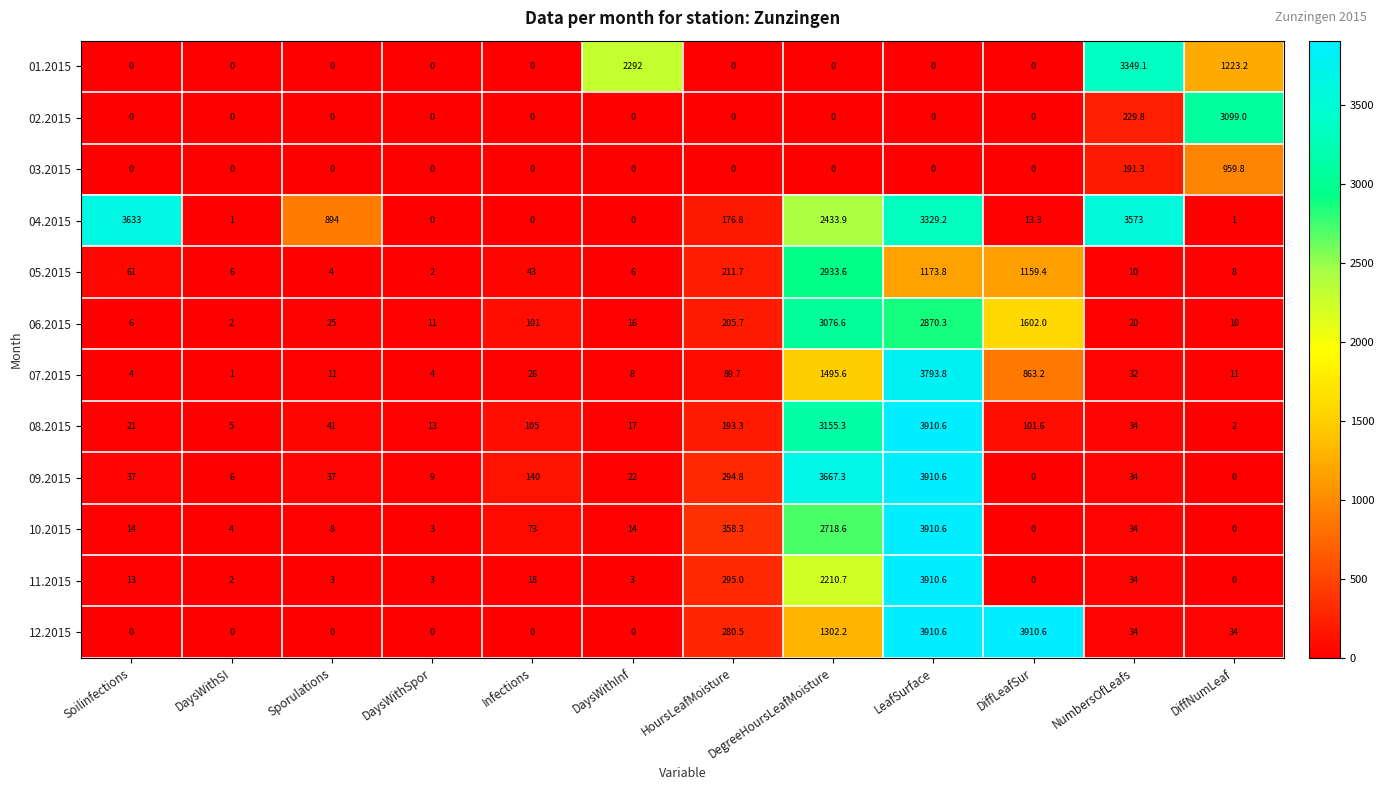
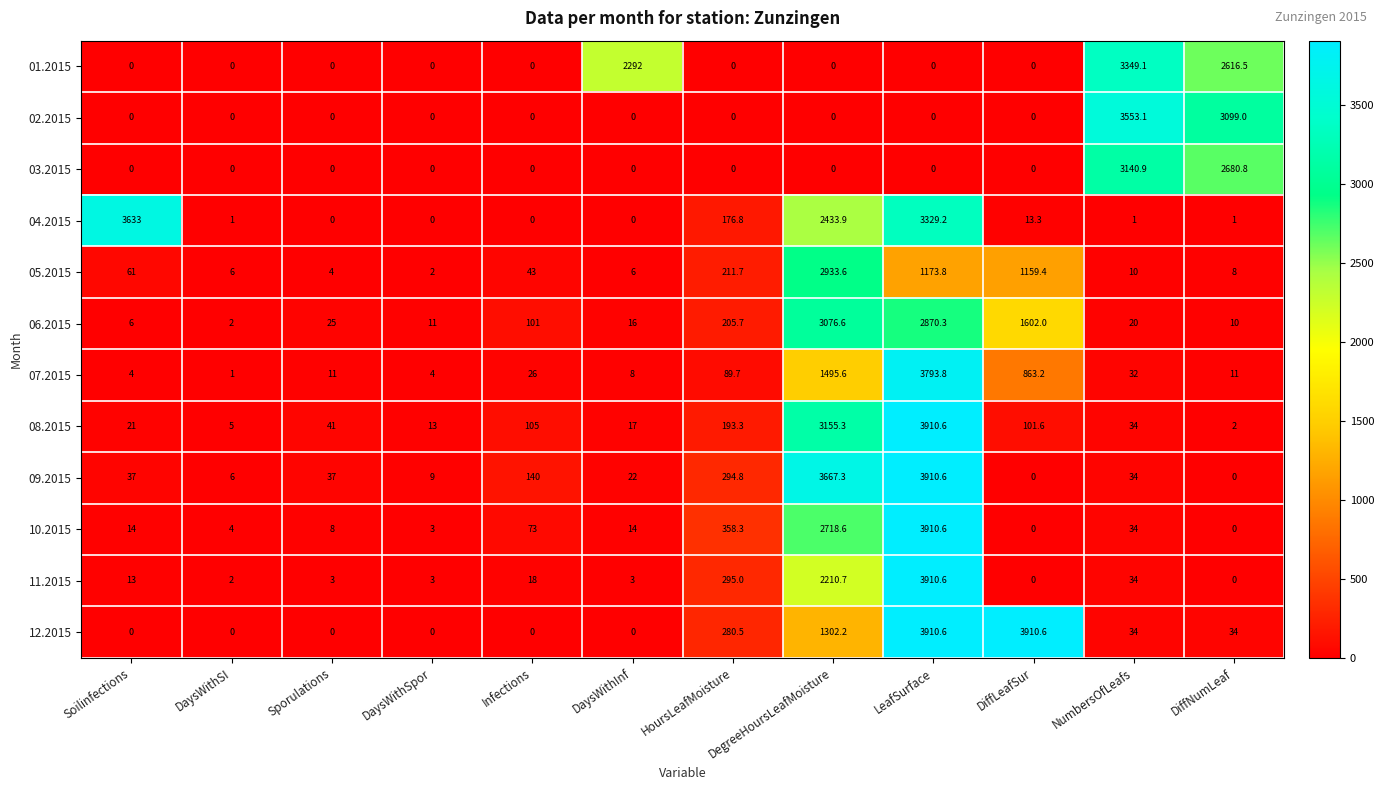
  {
    "01.2015": {
      "Soilinfections": 0,
      "DaysWithSI": 0,
      "Sporulations": 0,
      "DaysWithSpor": 0,
      "Infections": 0,
      "DaysWithInf": 2292,
      "HoursLeafMoisture": 0,
      "DegreeHoursLeafMoisture": 0,
      "LeafSurface": 0,
      "DiffLeafSur": 0,
      "NumbersOfLeafs": 3349.1,
-     "DiffNumLeaf": 1223.2
+     "DiffNumLeaf": 2616.5
    },
    "02.2015": {
      "Soilinfections": 0,
      "DaysWithSI": 0,
      "Sporulations": 0,
      "DaysWithSpor": 0,
      "Infections": 0,
      "DaysWithInf": 0,
      "HoursLeafMoisture": 0,
      "DegreeHoursLeafMoisture": 0,
      "LeafSurface": 0,
      "DiffLeafSur": 0,
-     "NumbersOfLeafs": 229.8,
+     "NumbersOfLeafs": 3553.1,
      "DiffNumLeaf": 3099.0
    },
    "03.2015": {
      "Soilinfections": 0,
      "DaysWithSI": 0,
      "Sporulations": 0,
      "DaysWithSpor": 0,
      "Infections": 0,
      "DaysWithInf": 0,
      "HoursLeafMoisture": 0,
      "DegreeHoursLeafMoisture": 0,
      "LeafSurface": 0,
      "DiffLeafSur": 0,
-     "NumbersOfLeafs": 191.3,
-     "DiffNumLeaf": 959.8
+     "NumbersOfLeafs": 3140.9,
+     "DiffNumLeaf": 2680.8
    },
    "04.2015": {
      "Soilinfections": 3633,
      "DaysWithSI": 1,
-     "Sporulations": 894,
+     "Sporulations": 0,
      "DaysWithSpor": 0,
      "Infections": 0,
      "DaysWithInf": 0,
      "HoursLeafMoisture": 176.8,
      "DegreeHoursLeafMoisture": 2433.9,
      "LeafSurface": 3329.2,
      "DiffLeafSur": 13.3,
-     "NumbersOfLeafs": 3573,
+     "NumbersOfLeafs": 1,
      "DiffNumLeaf": 1
    },
    "05.2015": {
      "Soilinfections": 61,
      "DaysWithSI": 6,
      "Sporulations": 4,
      "DaysWithSpor": 2,
      "Infections": 43,
      "DaysWithInf": 6,
      "HoursLeafMoisture": 211.7,
      "DegreeHoursLeafMoisture": 2933.6,
      "LeafSurface": 1173.8,
      "DiffLeafSur": 1159.4,
      "NumbersOfLeafs": 10,
      "DiffNumLeaf": 8
    },
    "06.2015": {
      "Soilinfections": 6,
      "DaysWithSI": 2,
      "Sporulations": 25,
      "DaysWithSpor": 11,
      "Infections": 101,
      "DaysWithInf": 16,
      "HoursLeafMoisture": 205.7,
      "DegreeHoursLeafMoisture": 3076.6,
      "LeafSurface": 2870.3,
      "DiffLeafSur": 1602.0,
      "NumbersOfLeafs": 20,
      "DiffNumLeaf": 10
    },
    "07.2015": {
      "Soilinfections": 4,
      "DaysWithSI": 1,
      "Sporulations": 11,
      "DaysWithSpor": 4,
      "Infections": 26,
      "DaysWithInf": 8,
      "HoursLeafMoisture": 89.7,
      "DegreeHoursLeafMoisture": 1495.6,
      "LeafSurface": 3793.8,
      "DiffLeafSur": 863.2,
      "NumbersOfLeafs": 32,
      "DiffNumLeaf": 11
    },
    "08.2015": {
      "Soilinfections": 21,
      "DaysWithSI": 5,
      "Sporulations": 41,
      "DaysWithSpor": 13,
      "Infections": 105,
      "DaysWithInf": 17,
      "HoursLeafMoisture": 193.3,
      "DegreeHoursLeafMoisture": 3155.3,
      "LeafSurface": 3910.6,
      "DiffLeafSur": 101.6,
      "NumbersOfLeafs": 34,
      "DiffNumLeaf": 2
    },
    "09.2015": {
      "Soilinfections": 37,
      "DaysWithSI": 6,
      "Sporulations": 37,
      "DaysWithSpor": 9,
      "Infections": 140,
      "DaysWithInf": 22,
      "HoursLeafMoisture": 294.8,
      "DegreeHoursLeafMoisture": 3667.3,
      "LeafSurface": 3910.6,
      "DiffLeafSur": 0,
      "NumbersOfLeafs": 34,
      "DiffNumLeaf": 0
    },
    "10.2015": {
      "Soilinfections": 14,
      "DaysWithSI": 4,
      "Sporulations": 8,
      "DaysWithSpor": 3,
      "Infections": 73,
      "DaysWithInf": 14,
      "HoursLeafMoisture": 358.3,
      "DegreeHoursLeafMoisture": 2718.6,
      "LeafSurface": 3910.6,
      "DiffLeafSur": 0,
      "NumbersOfLeafs": 34,
      "DiffNumLeaf": 0
    },
    "11.2015": {
      "Soilinfections": 13,
      "DaysWithSI": 2,
      "Sporulations": 3,
      "DaysWithSpor": 3,
      "Infections": 18,
      "DaysWithInf": 3,
      "HoursLeafMoisture": 295.0,
      "DegreeHoursLeafMoisture": 2210.7,
      "LeafSurface": 3910.6,
      "DiffLeafSur": 0,
      "NumbersOfLeafs": 34,
      "DiffNumLeaf": 0
    },
    "12.2015": {
      "Soilinfections": 0,
      "DaysWithSI": 0,
      "Sporulations": 0,
      "DaysWithSpor": 0,
      "Infections": 0,
      "DaysWithInf": 0,
      "HoursLeafMoisture": 280.5,
      "DegreeHoursLeafMoisture": 1302.2,
      "LeafSurface": 3910.6,
      "DiffLeafSur": 3910.6,
      "NumbersOfLeafs": 34,
      "DiffNumLeaf": 34
    }
  }
